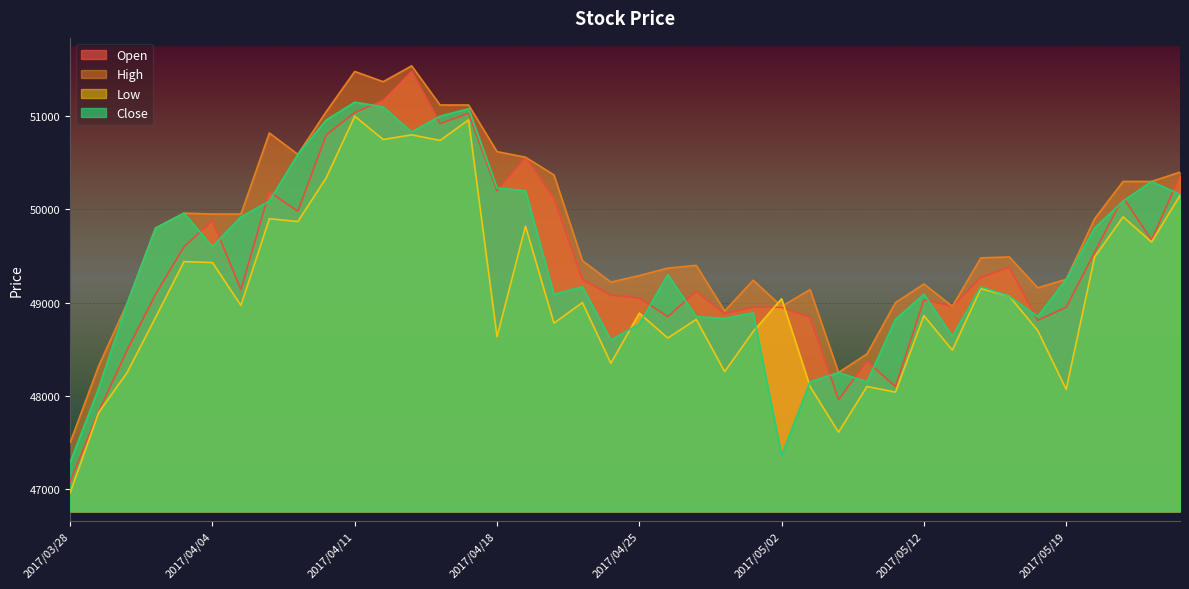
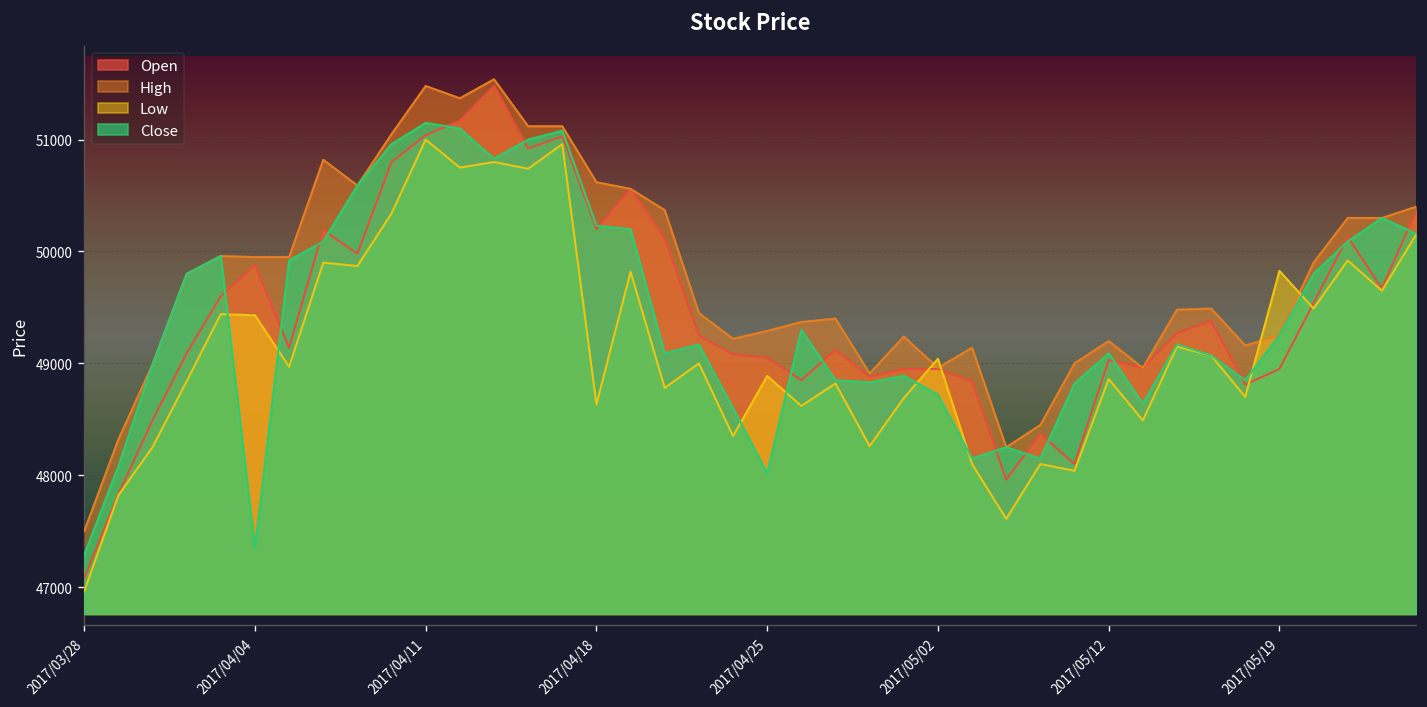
  {
    "Low": {
      "2017/03/28": 47000,
      "2017/04/04": 49400,
      "2017/04/11": 51000,
      "2017/04/18": 48600,
      "2017/04/25": 48900,
      "2017/05/02": 49000,
      "2017/05/12": 48900,
-     "2017/05/19": 48100
+     "2017/05/19": 49800
    },
    "Close": {
      "2017/03/28": 47300,
-     "2017/04/04": 49600,
+     "2017/04/04": 47400,
      "2017/04/11": 51200,
      "2017/04/18": 50200,
-     "2017/04/25": 48800,
-     "2017/05/02": 47400,
+     "2017/04/25": 48000,
+     "2017/05/02": 48700,
      "2017/05/12": 49100
    }
  }
